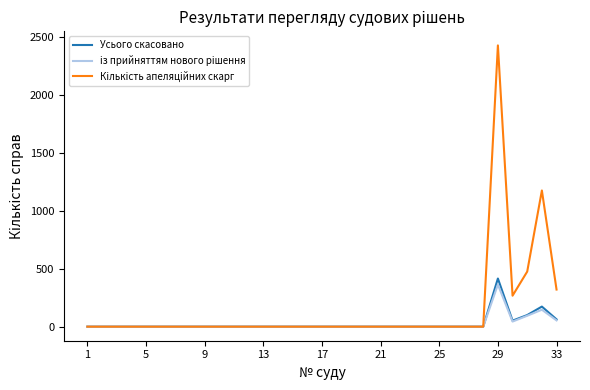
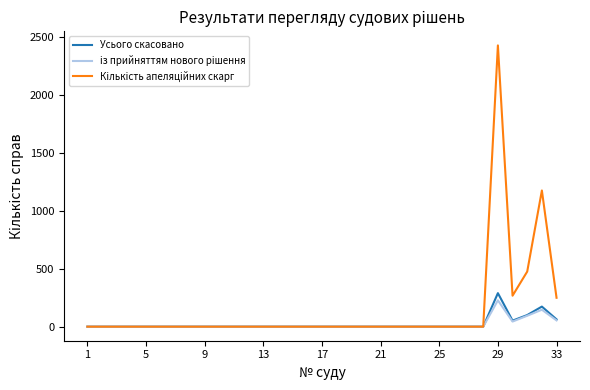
  {
    "Усього скасовано": {
-     "29": 420
+     "29": 290
    },
    "із прийняттям нового рішення": {
-     "29": 360
+     "29": 230
    },
    "Кількість апеляційних скарг": {
      "29": 2430,
-     "33": 320
+     "33": 250
    }
  }
